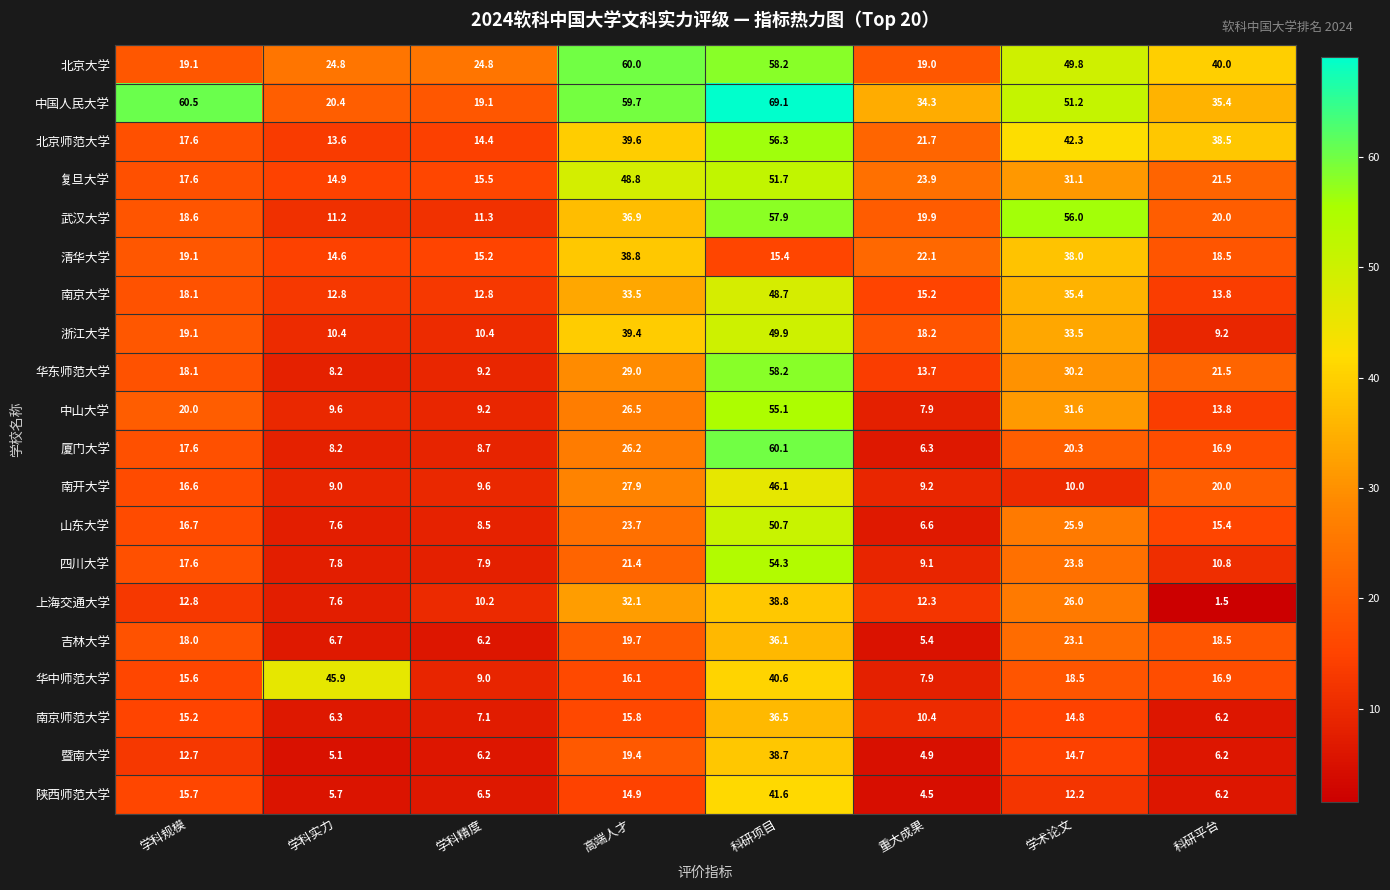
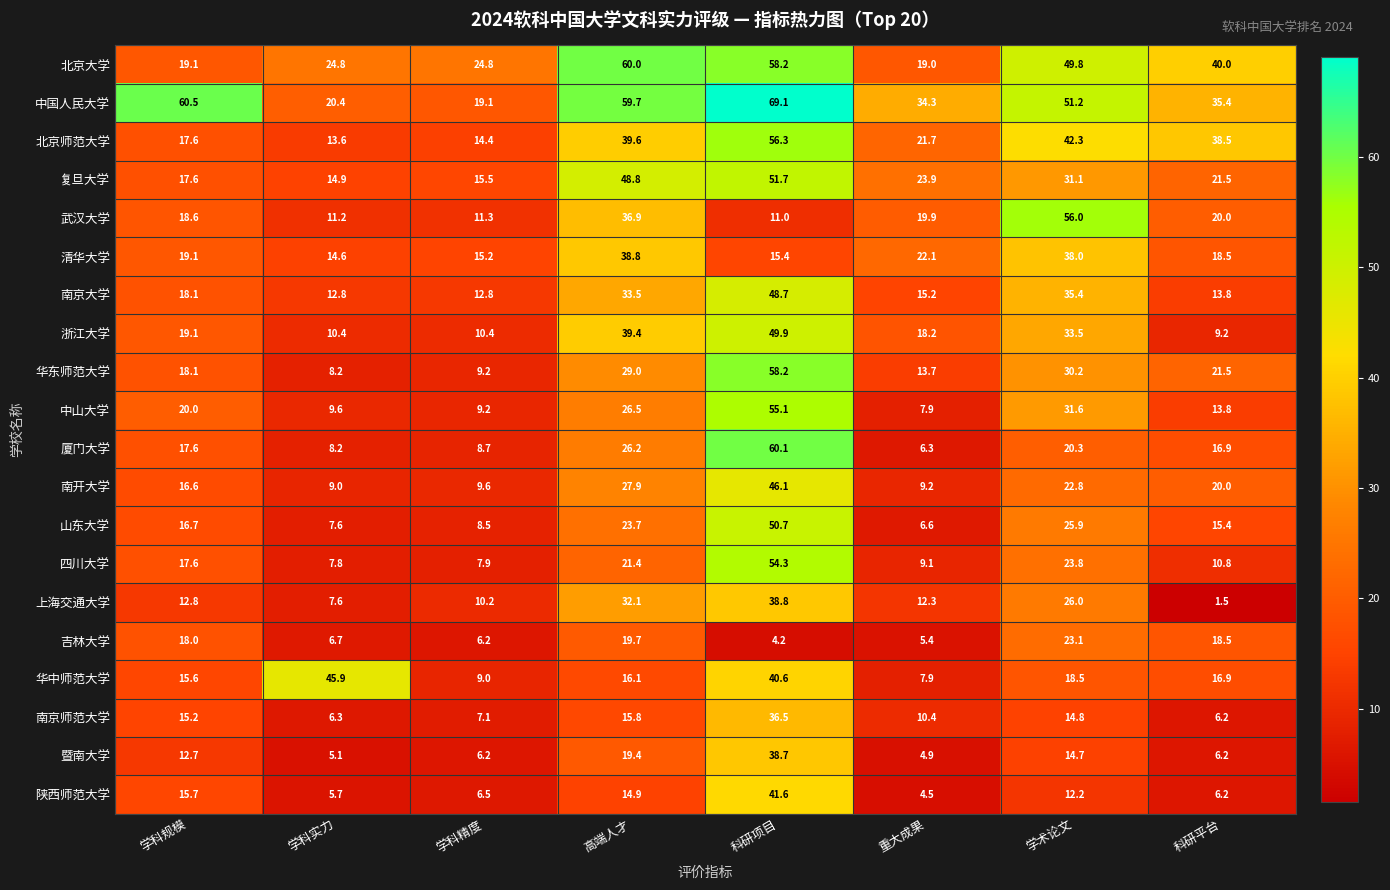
  {
    "北京大学": {
      "学科规模": 19.1,
      "学科实力": 24.8,
      "学科精度": 24.8,
      "高端人才": 60.0,
      "科研项目": 58.2,
      "重大成果": 19.0,
      "学术论文": 49.8,
      "科研平台": 40.0
    },
    "中国人民大学": {
      "学科规模": 60.5,
      "学科实力": 20.4,
      "学科精度": 19.1,
      "高端人才": 59.7,
      "科研项目": 69.1,
      "重大成果": 34.3,
      "学术论文": 51.2,
      "科研平台": 35.4
    },
    "北京师范大学": {
      "学科规模": 17.6,
      "学科实力": 13.6,
      "学科精度": 14.4,
      "高端人才": 39.6,
      "科研项目": 56.3,
      "重大成果": 21.7,
      "学术论文": 42.3,
      "科研平台": 38.5
    },
    "复旦大学": {
      "学科规模": 17.6,
      "学科实力": 14.9,
      "学科精度": 15.5,
      "高端人才": 48.8,
      "科研项目": 51.7,
      "重大成果": 23.9,
      "学术论文": 31.1,
      "科研平台": 21.5
    },
    "武汉大学": {
      "学科规模": 18.6,
      "学科实力": 11.2,
      "学科精度": 11.3,
      "高端人才": 36.9,
-     "科研项目": 57.9,
+     "科研项目": 11.0,
      "重大成果": 19.9,
      "学术论文": 56.0,
      "科研平台": 20.0
    },
    "清华大学": {
      "学科规模": 19.1,
      "学科实力": 14.6,
      "学科精度": 15.2,
      "高端人才": 38.8,
      "科研项目": 15.4,
      "重大成果": 22.1,
      "学术论文": 38.0,
      "科研平台": 18.5
    },
    "南京大学": {
      "学科规模": 18.1,
      "学科实力": 12.8,
      "学科精度": 12.8,
      "高端人才": 33.5,
      "科研项目": 48.7,
      "重大成果": 15.2,
      "学术论文": 35.4,
      "科研平台": 13.8
    },
    "浙江大学": {
      "学科规模": 19.1,
      "学科实力": 10.4,
      "学科精度": 10.4,
      "高端人才": 39.4,
      "科研项目": 49.9,
      "重大成果": 18.2,
      "学术论文": 33.5,
      "科研平台": 9.2
    },
    "华东师范大学": {
      "学科规模": 18.1,
      "学科实力": 8.2,
      "学科精度": 9.2,
      "高端人才": 29.0,
      "科研项目": 58.2,
      "重大成果": 13.7,
      "学术论文": 30.2,
      "科研平台": 21.5
    },
    "中山大学": {
      "学科规模": 20.0,
      "学科实力": 9.6,
      "学科精度": 9.2,
      "高端人才": 26.5,
      "科研项目": 55.1,
      "重大成果": 7.9,
      "学术论文": 31.6,
      "科研平台": 13.8
    },
    "厦门大学": {
      "学科规模": 17.6,
      "学科实力": 8.2,
      "学科精度": 8.7,
      "高端人才": 26.2,
      "科研项目": 60.1,
      "重大成果": 6.3,
      "学术论文": 20.3,
      "科研平台": 16.9
    },
    "南开大学": {
      "学科规模": 16.6,
      "学科实力": 9.0,
      "学科精度": 9.6,
      "高端人才": 27.9,
      "科研项目": 46.1,
      "重大成果": 9.2,
-     "学术论文": 10.0,
+     "学术论文": 22.8,
      "科研平台": 20.0
    },
    "山东大学": {
      "学科规模": 16.7,
      "学科实力": 7.6,
      "学科精度": 8.5,
      "高端人才": 23.7,
      "科研项目": 50.7,
      "重大成果": 6.6,
      "学术论文": 25.9,
      "科研平台": 15.4
    },
    "四川大学": {
      "学科规模": 17.6,
      "学科实力": 7.8,
      "学科精度": 7.9,
      "高端人才": 21.4,
      "科研项目": 54.3,
      "重大成果": 9.1,
      "学术论文": 23.8,
      "科研平台": 10.8
    },
    "上海交通大学": {
      "学科规模": 12.8,
      "学科实力": 7.6,
      "学科精度": 10.2,
      "高端人才": 32.1,
      "科研项目": 38.8,
      "重大成果": 12.3,
      "学术论文": 26.0,
      "科研平台": 1.5
    },
    "吉林大学": {
      "学科规模": 18.0,
      "学科实力": 6.7,
      "学科精度": 6.2,
      "高端人才": 19.7,
-     "科研项目": 36.1,
+     "科研项目": 4.2,
      "重大成果": 5.4,
      "学术论文": 23.1,
      "科研平台": 18.5
    },
    "华中师范大学": {
      "学科规模": 15.6,
      "学科实力": 45.9,
      "学科精度": 9.0,
      "高端人才": 16.1,
      "科研项目": 40.6,
      "重大成果": 7.9,
      "学术论文": 18.5,
      "科研平台": 16.9
    },
    "南京师范大学": {
      "学科规模": 15.2,
      "学科实力": 6.3,
      "学科精度": 7.1,
      "高端人才": 15.8,
      "科研项目": 36.5,
      "重大成果": 10.4,
      "学术论文": 14.8,
      "科研平台": 6.2
    },
    "暨南大学": {
      "学科规模": 12.7,
      "学科实力": 5.1,
      "学科精度": 6.2,
      "高端人才": 19.4,
      "科研项目": 38.7,
      "重大成果": 4.9,
      "学术论文": 14.7,
      "科研平台": 6.2
    },
    "陕西师范大学": {
      "学科规模": 15.7,
      "学科实力": 5.7,
      "学科精度": 6.5,
      "高端人才": 14.9,
      "科研项目": 41.6,
      "重大成果": 4.5,
      "学术论文": 12.2,
      "科研平台": 6.2
    }
  }
